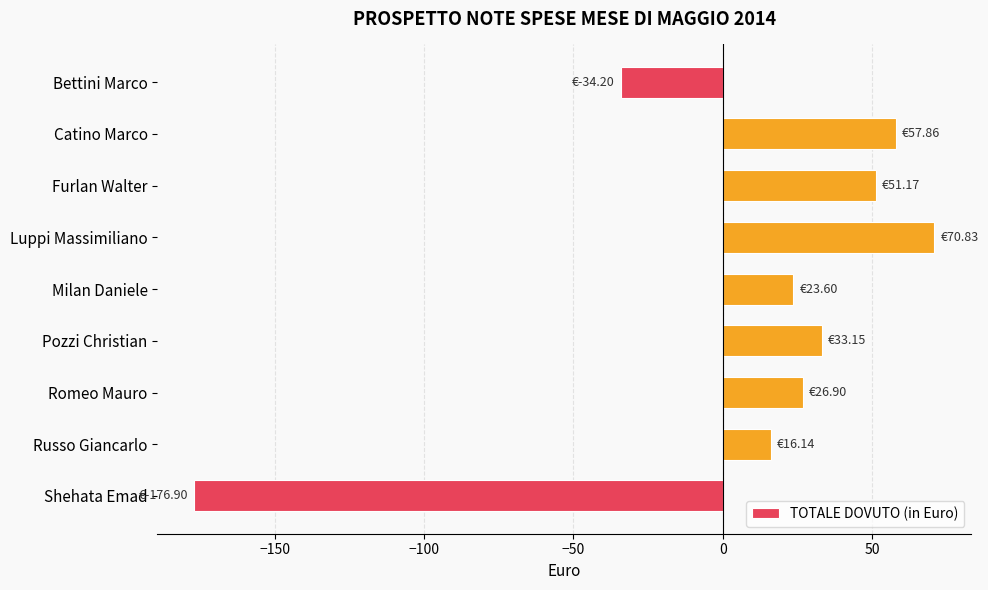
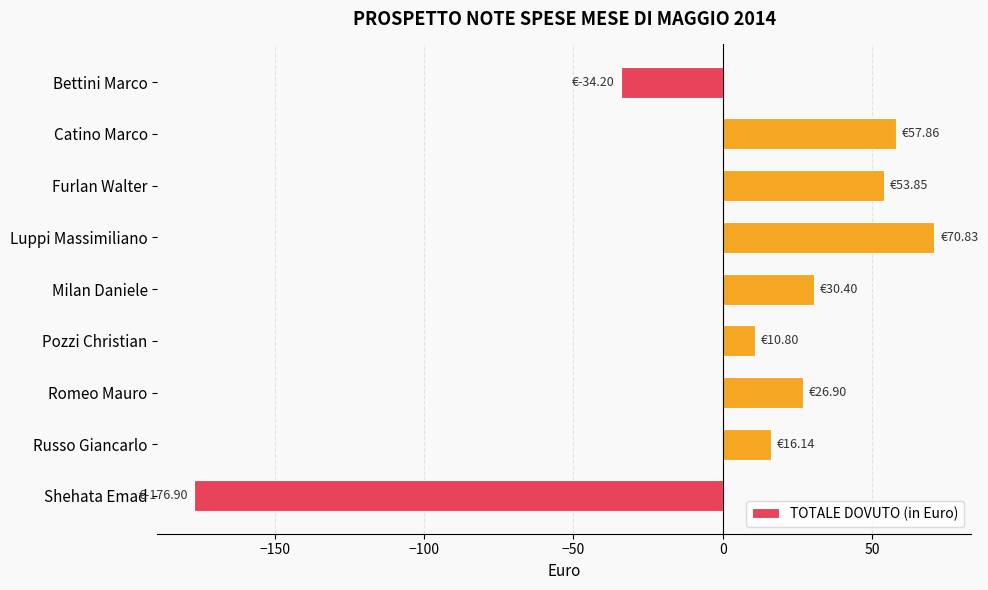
  {
    "Bettini Marco": "€-34.20",
    "Catino Marco": "€57.86",
-   "Furlan Walter": "€51.17",
+   "Furlan Walter": "€53.85",
    "Luppi Massimiliano": "€70.83",
-   "Milan Daniele": "€23.60",
-   "Pozzi Christian": "€33.15",
+   "Milan Daniele": "€30.40",
+   "Pozzi Christian": "€10.80",
    "Romeo Mauro": "€26.90",
    "Russo Giancarlo": "€16.14",
    "Shehata Emad": "€-176.90"
  }
